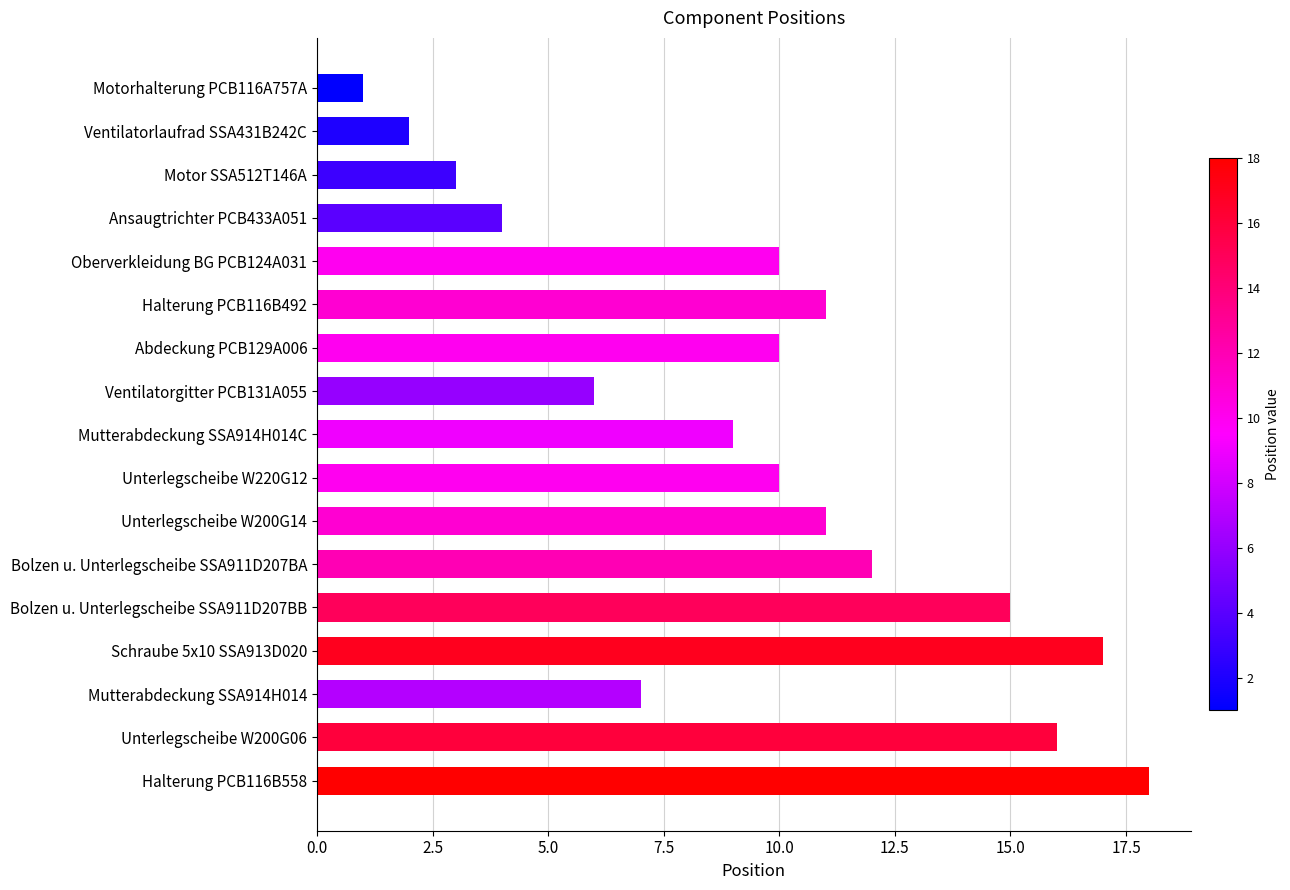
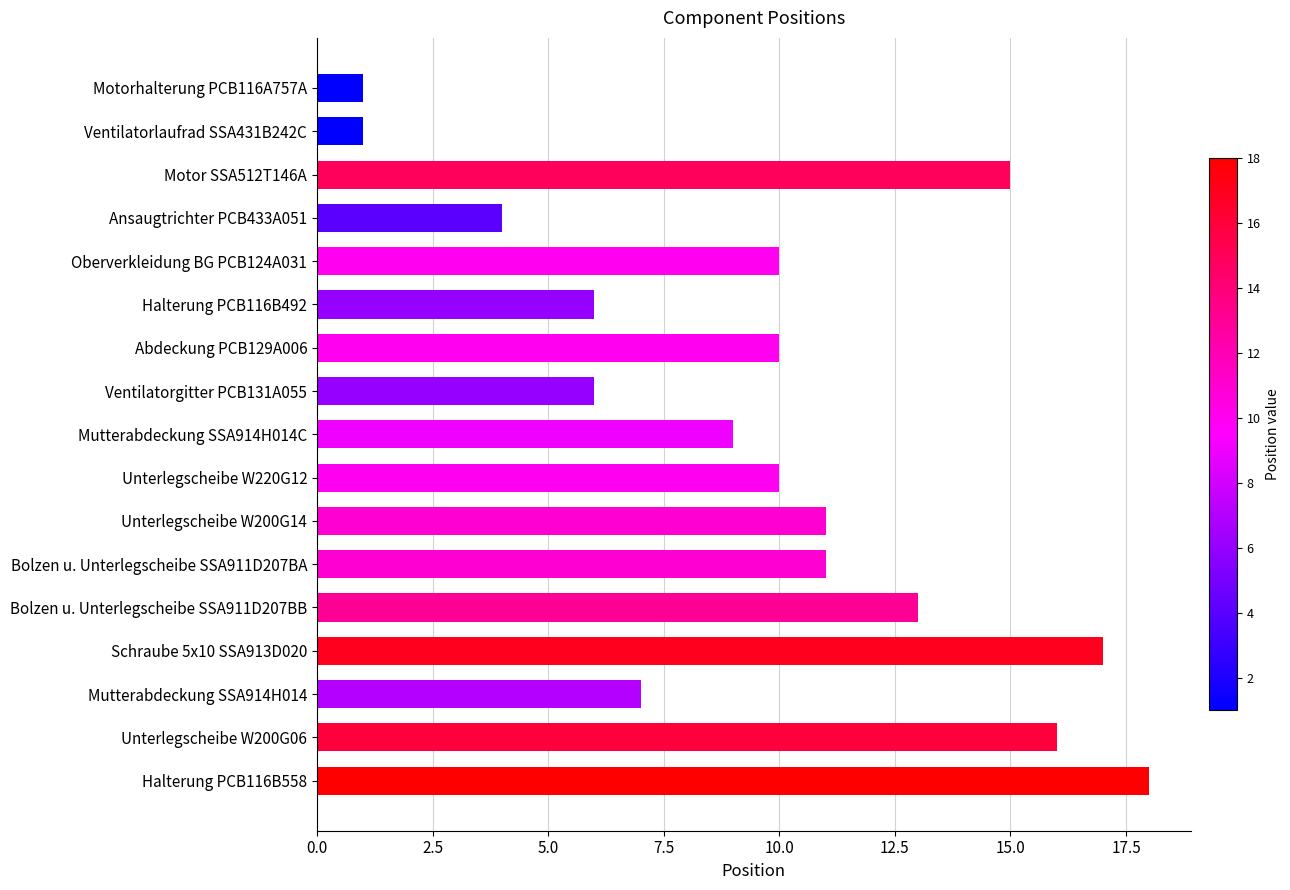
  {
    "Motorhalterung PCB116A757A": 1,
-   "Ventilatorlaufrad SSA431B242C": 2,
-   "Motor SSA512T146A": 3,
+   "Ventilatorlaufrad SSA431B242C": 1,
+   "Motor SSA512T146A": 15,
    "Ansaugtrichter PCB433A051": 4,
    "Oberverkleidung BG PCB124A031": 10,
-   "Halterung PCB116B492": 11,
+   "Halterung PCB116B492": 6,
    "Abdeckung PCB129A006": 10,
    "Ventilatorgitter PCB131A055": 6,
    "Mutterabdeckung SSA914H014C": 9,
    "Unterlegscheibe W220G12": 10,
    "Unterlegscheibe W200G14": 11,
-   "Bolzen u. Unterlegscheibe SSA911D207BA": 12,
-   "Bolzen u. Unterlegscheibe SSA911D207BB": 15,
+   "Bolzen u. Unterlegscheibe SSA911D207BA": 11,
+   "Bolzen u. Unterlegscheibe SSA911D207BB": 13,
    "Schraube 5x10 SSA913D020": 17,
    "Mutterabdeckung SSA914H014": 7,
    "Unterlegscheibe W200G06": 16,
    "Halterung PCB116B558": 18
  }
